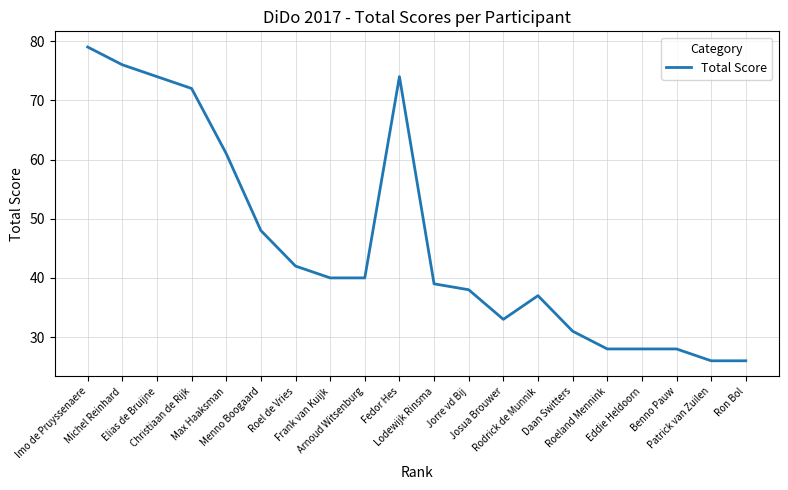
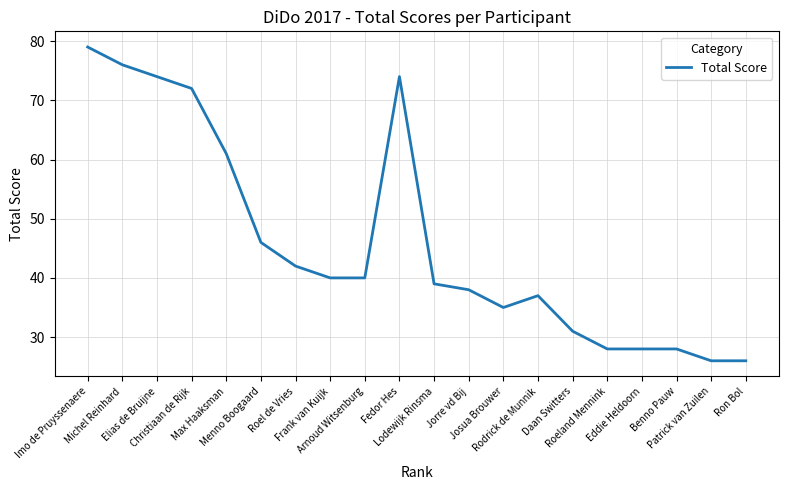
  {
    "Imo de Pruyssenaere": 79,
    "Michel Reinhard": 76,
    "Elias de Bruijne": 74,
    "Christiaan de Rijk": 72,
    "Max Haaksman": 61,
-   "Menno Boogaard": 48,
+   "Menno Boogaard": 46,
    "Roel de Vries": 42,
    "Frank van Kuijk": 40,
    "Arnoud Witsenburg": 40,
    "Fedor Hes": 74,
    "Lodewijk Rinsma": 39,
    "Jorre vd Bij": 38,
-   "Josua Brouwer": 33,
+   "Josua Brouwer": 35,
    "Rodrick de Munnik": 37,
    "Daan Switters": 31,
    "Roeland Mennink": 28,
    "Eddie Heldoorn": 28,
    "Benno Pauw": 28,
    "Patrick van Zuilen": 26,
    "Ron Bol": 26
  }
